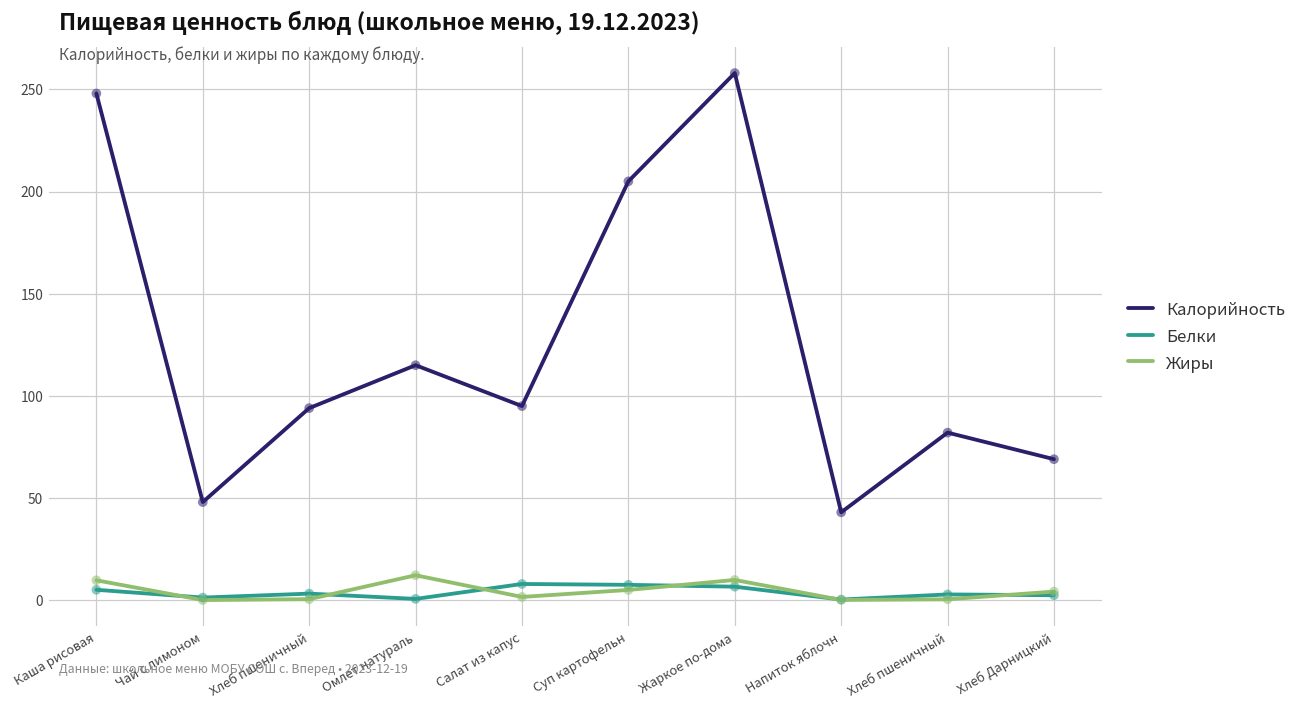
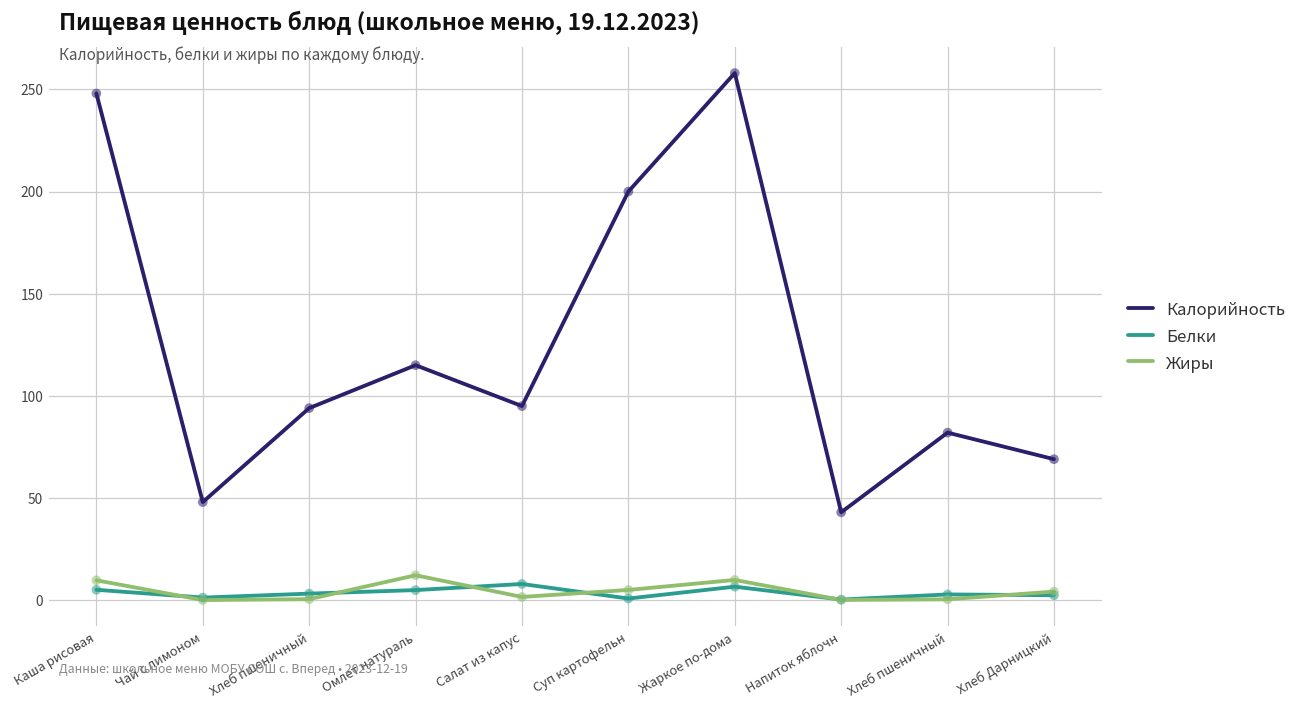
  {
    "Калорийность": {
      "Каша рисовая": 248,
      "Чай с лимоном": 48,
      "Омлет натураль": 115,
      "Салат из капус": 95,
-     "Суп картофельн": 205,
+     "Суп картофельн": 200,
      "Жаркое по-дома": 258,
      "Напиток яблочн": 43,
      "Хлеб Дарницкий": 69
    },
    "Белки": {
      "Каша рисовая": 5,
-     "Омлет натураль": 1,
+     "Омлет натураль": 5,
      "Салат из капус": 8,
-     "Суп картофельн": 8,
+     "Суп картофельн": 1,
      "Жаркое по-дома": 7,
      "Хлеб Дарницкий": 2
    },
    "Жиры": {
      "Каша рисовая": 10,
      "Омлет натураль": 12,
      "Салат из капус": 2,
      "Суп картофельн": 5,
      "Жаркое по-дома": 10,
      "Хлеб Дарницкий": 4
    }
  }
